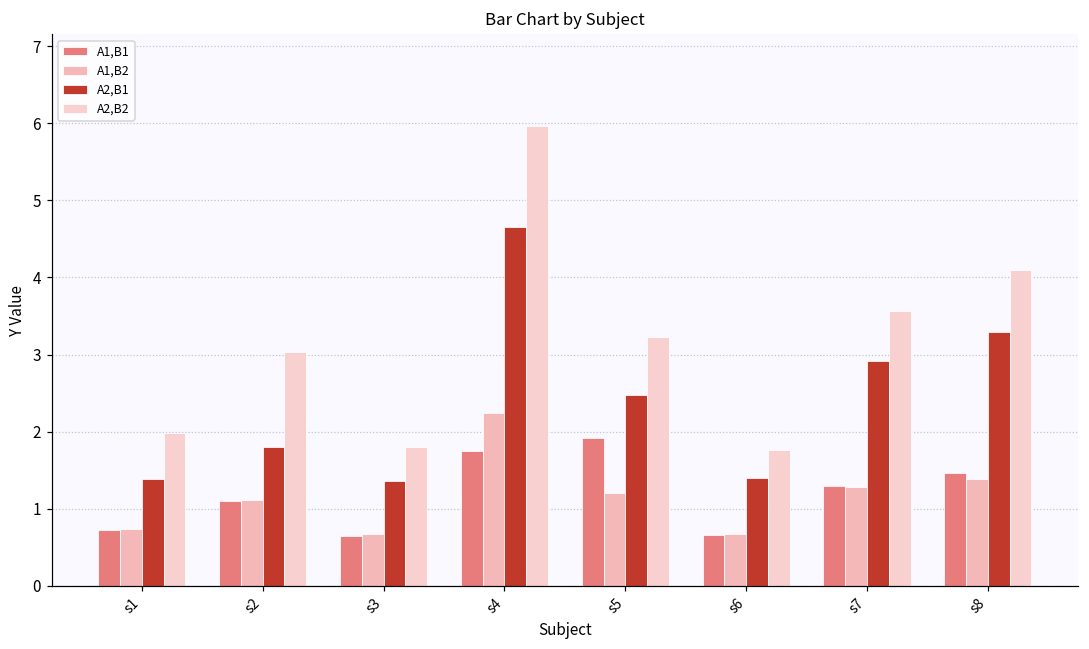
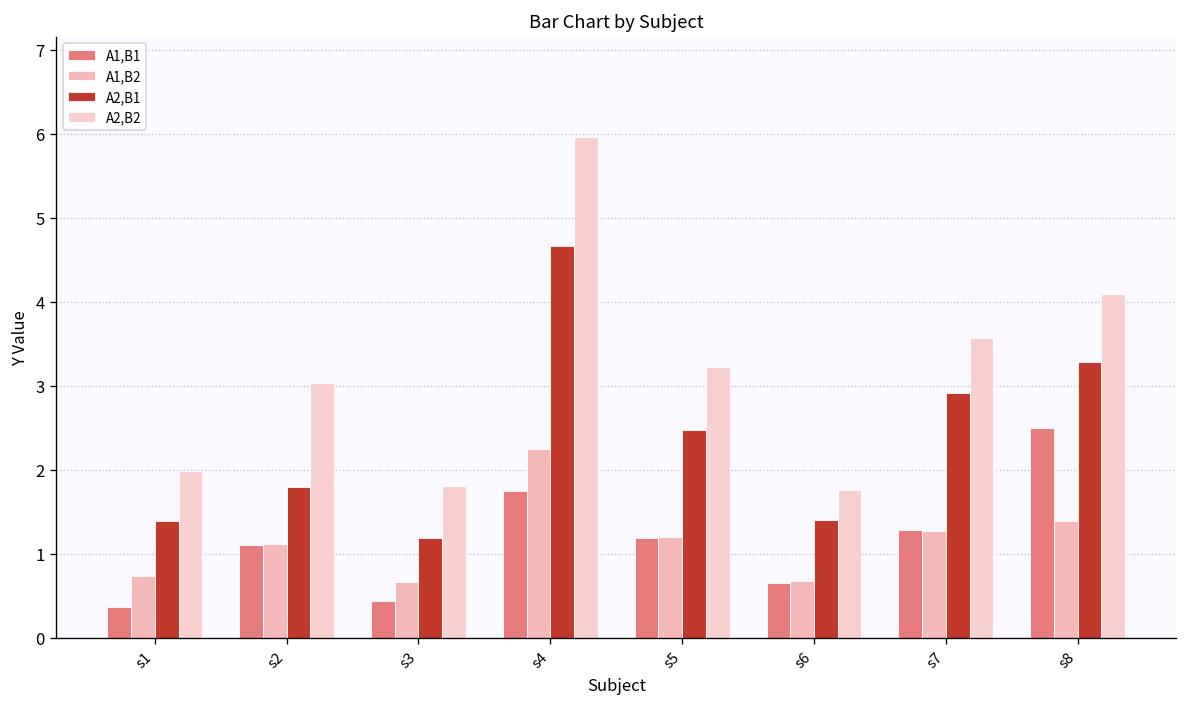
  {
    "A1,B1": {
-     "s1": 0.7,
+     "s1": 0.4,
      "s2": 1.1,
-     "s3": 0.6,
+     "s3": 0.4,
      "s4": 1.7,
-     "s5": 1.9,
+     "s5": 1.2,
      "s6": 0.7,
      "s7": 1.3,
-     "s8": 1.5
+     "s8": 2.5
    },
    "A2,B1": {
      "s1": 1.4,
      "s2": 1.8,
-     "s3": 1.4,
+     "s3": 1.2,
      "s4": 4.7,
      "s5": 2.5,
      "s6": 1.4,
      "s7": 2.9,
      "s8": 3.3
    }
  }
